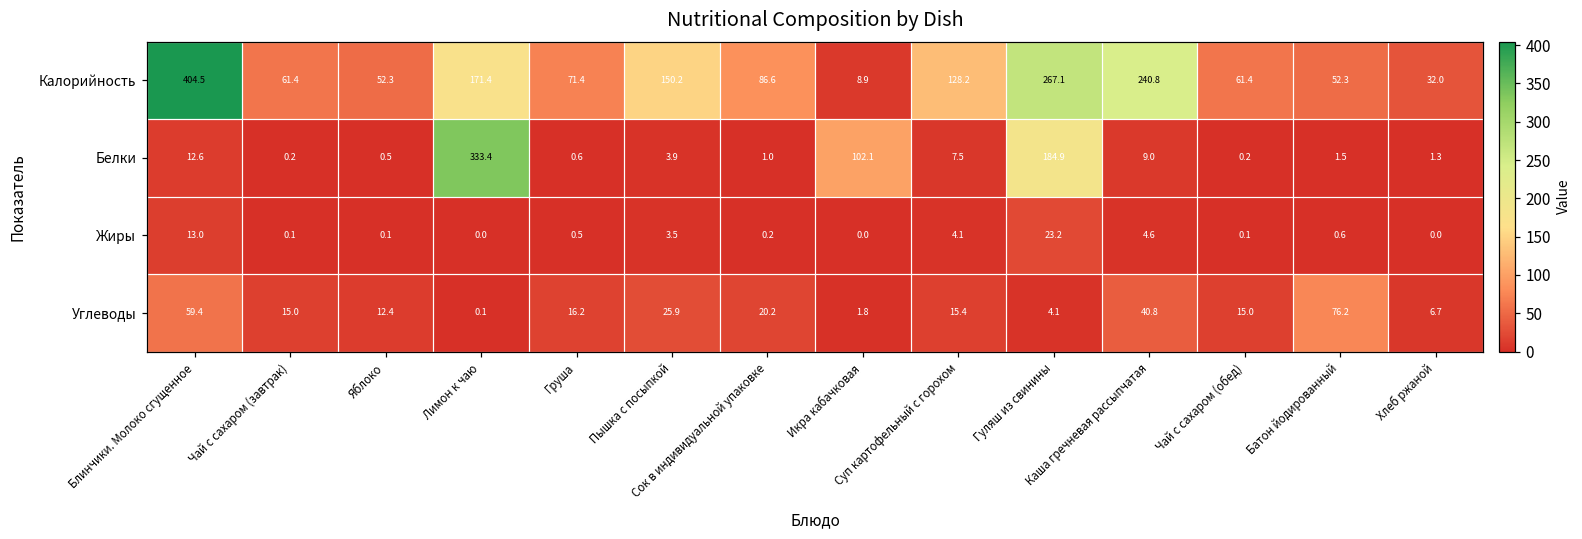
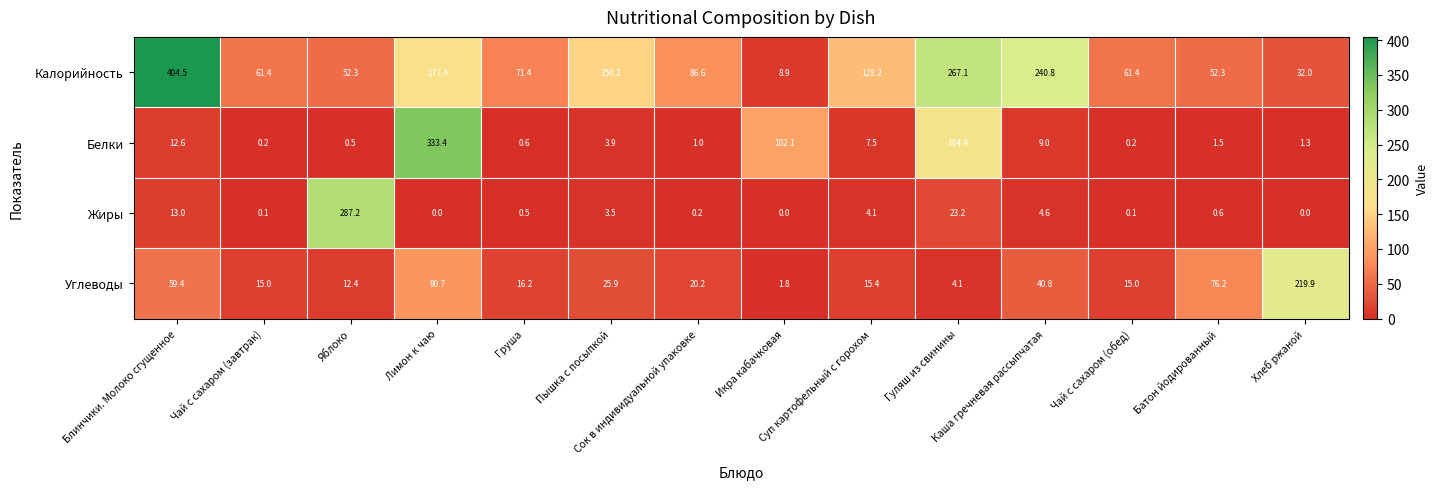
  {
    "Калорийность": {
      "Блинчики. Молоко сгущенное": 404.5,
      "Чай с сахаром (завтрак)": 61.4,
      "Яблоко": 52.3,
      "Лимон к чаю": 171.4,
      "Груша": 71.4,
      "Пышка с посыпкой": 150.2,
      "Сок в индивидуальной упаковке": 86.6,
      "Икра кабачковая": 8.9,
      "Суп картофельный с горохом": 128.2,
      "Гуляш из свинины": 267.1,
      "Каша гречневая рассыпчатая": 240.8,
      "Чай с сахаром (обед)": 61.4,
      "Батон йодированный": 52.3,
      "Хлеб ржаной": 32.0
    },
    "Белки": {
      "Блинчики. Молоко сгущенное": 12.6,
      "Чай с сахаром (завтрак)": 0.2,
      "Яблоко": 0.5,
      "Лимон к чаю": 333.4,
      "Груша": 0.6,
      "Пышка с посыпкой": 3.9,
      "Сок в индивидуальной упаковке": 1.0,
      "Икра кабачковая": 102.1,
      "Суп картофельный с горохом": 7.5,
      "Гуляш из свинины": 184.9,
      "Каша гречневая рассыпчатая": 9.0,
      "Чай с сахаром (обед)": 0.2,
      "Батон йодированный": 1.5,
      "Хлеб ржаной": 1.3
    },
    "Жиры": {
      "Блинчики. Молоко сгущенное": 13.0,
      "Чай с сахаром (завтрак)": 0.1,
-     "Яблоко": 0.1,
+     "Яблоко": 287.2,
      "Лимон к чаю": 0.0,
      "Груша": 0.5,
      "Пышка с посыпкой": 3.5,
      "Сок в индивидуальной упаковке": 0.2,
      "Икра кабачковая": 0.0,
      "Суп картофельный с горохом": 4.1,
      "Гуляш из свинины": 23.2,
      "Каша гречневая рассыпчатая": 4.6,
      "Чай с сахаром (обед)": 0.1,
      "Батон йодированный": 0.6,
      "Хлеб ржаной": 0.0
    },
    "Углеводы": {
      "Блинчики. Молоко сгущенное": 59.4,
      "Чай с сахаром (завтрак)": 15.0,
      "Яблоко": 12.4,
-     "Лимон к чаю": 0.1,
+     "Лимон к чаю": 90.7,
      "Груша": 16.2,
      "Пышка с посыпкой": 25.9,
      "Сок в индивидуальной упаковке": 20.2,
      "Икра кабачковая": 1.8,
      "Суп картофельный с горохом": 15.4,
      "Гуляш из свинины": 4.1,
      "Каша гречневая рассыпчатая": 40.8,
      "Чай с сахаром (обед)": 15.0,
      "Батон йодированный": 76.2,
-     "Хлеб ржаной": 6.7
+     "Хлеб ржаной": 219.9
    }
  }
